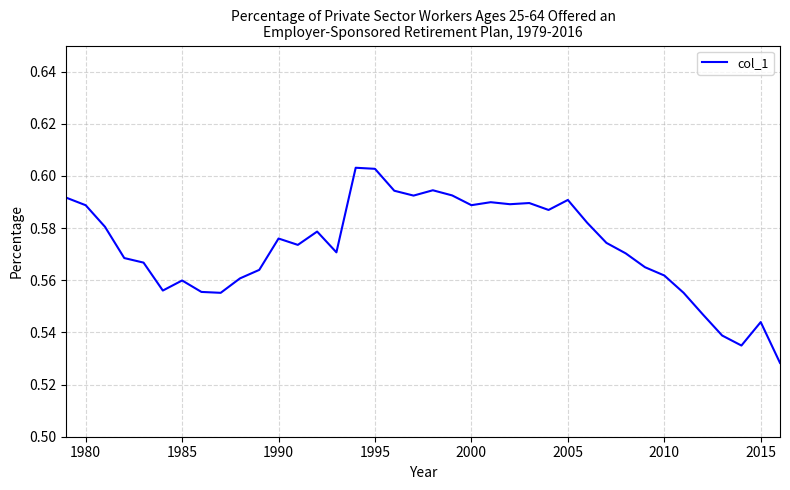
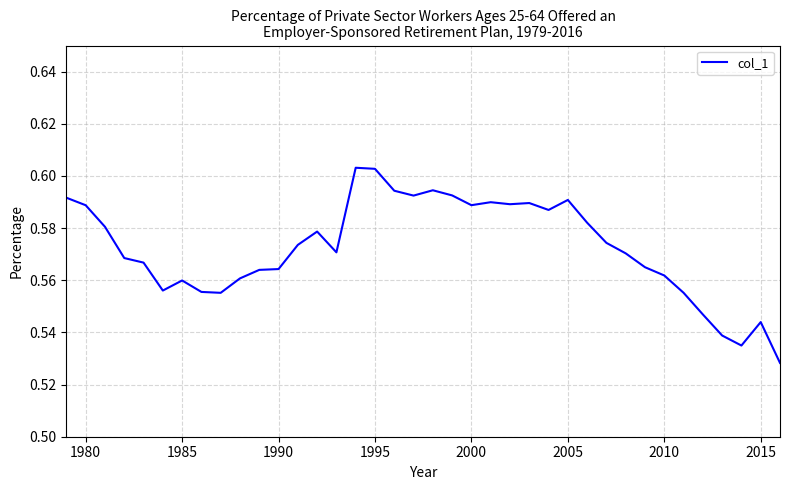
  {
    "1980": 0.589,
    "1985": 0.560,
-   "1990": 0.576,
+   "1990": 0.564,
    "1995": 0.603,
    "2000": 0.589,
    "2005": 0.591,
    "2010": 0.562,
    "2015": 0.544
  }
